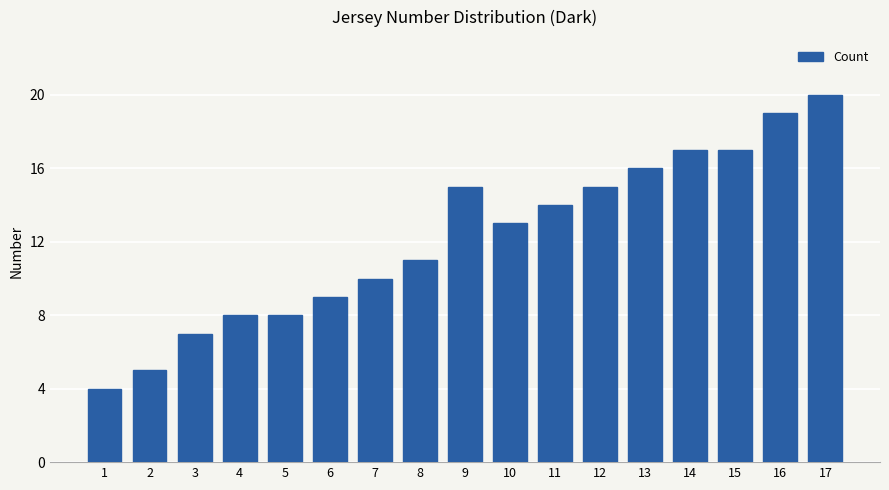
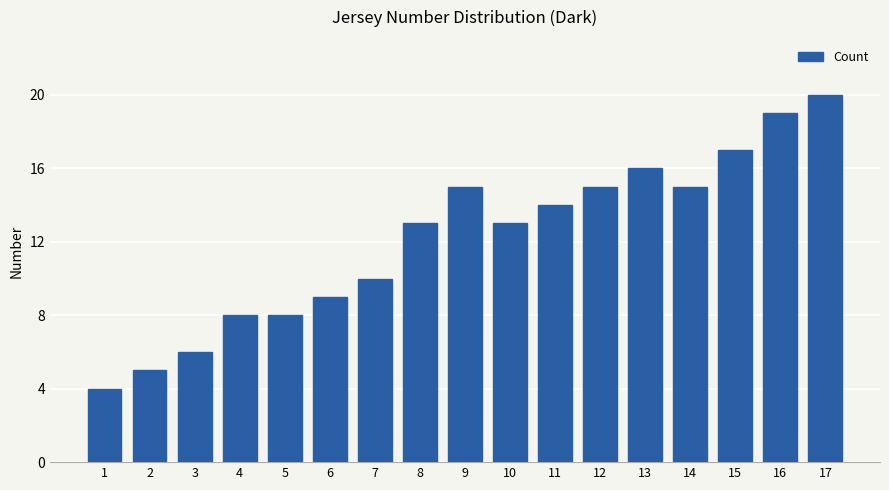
  {
    "1": 4,
    "2": 5,
-   "3": 7,
+   "3": 6,
    "4": 8,
    "5": 8,
    "6": 9,
    "7": 10,
-   "8": 11,
+   "8": 13,
    "9": 15,
    "10": 13,
    "11": 14,
    "12": 15,
    "13": 16,
-   "14": 17,
+   "14": 15,
    "15": 17,
    "16": 19,
    "17": 20
  }
